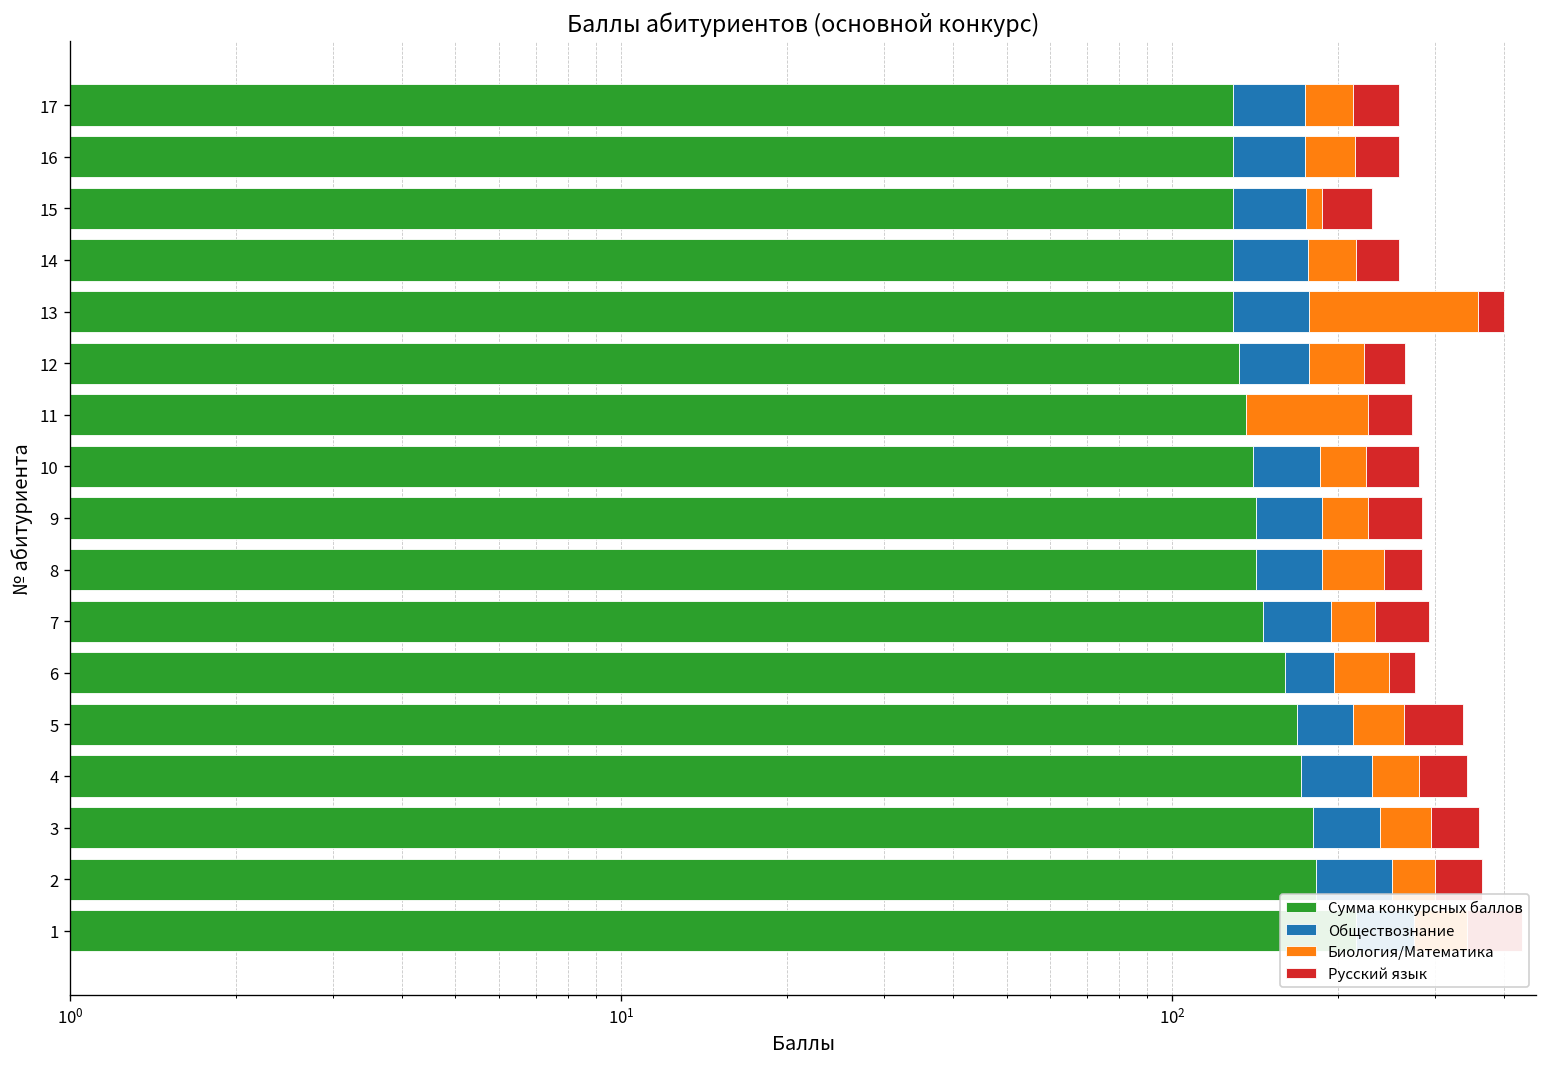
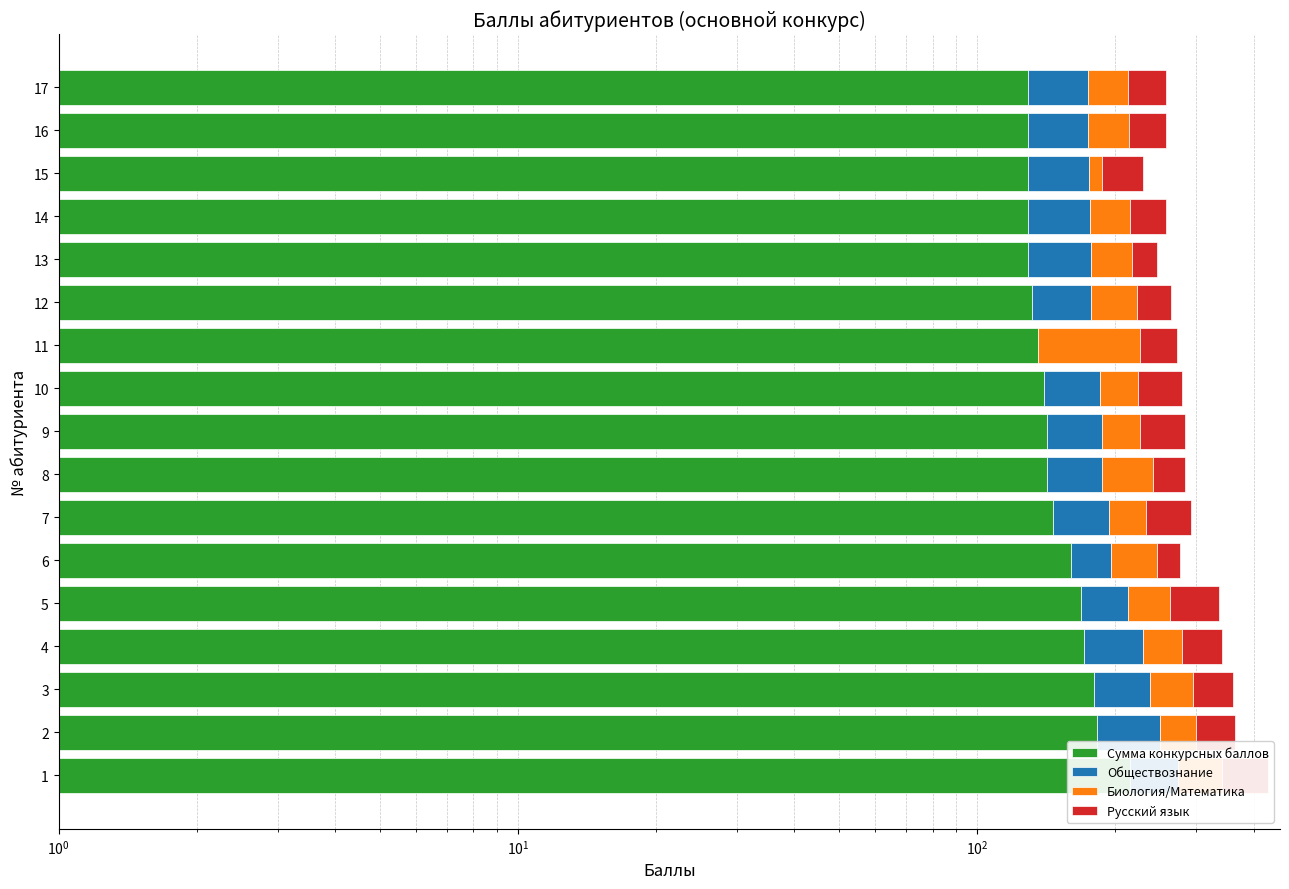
  {
    "Сумма конкурсных баллов": {
      "17": 129,
      "16": 129,
      "15": 129,
      "14": 129,
      "13": 129,
      "12": 132,
      "11": 136,
      "10": 140,
      "9": 142,
      "8": 142,
      "7": 146,
      "6": 160,
      "5": 168,
      "4": 171,
      "3": 180,
      "2": 182
    },
    "Обществознание": {
      "17": 45,
      "16": 45,
      "15": 46,
      "14": 47,
      "13": 48,
      "12": 45,
      "11": 0,
      "10": 45,
      "9": 45,
      "8": 45,
      "7": 48,
      "6": 36,
      "5": 45,
      "4": 59,
      "3": 58,
      "2": 68
    },
    "Биология/Математика": {
      "17": 39,
      "16": 40,
      "15": 12,
      "14": 39,
-     "13": 182,
+     "13": 40,
      "12": 46,
      "11": 90,
      "10": 39,
      "9": 39,
      "8": 55,
      "7": 39,
      "6": 51,
      "5": 50,
      "4": 50,
      "3": 57,
      "2": 50
    },
    "Русский язык": {
      "17": 45,
      "16": 44,
      "15": 43,
      "14": 43,
-     "13": 41,
+     "13": 29,
      "12": 41,
      "11": 46,
      "10": 56,
      "9": 58,
      "8": 42,
      "7": 59,
      "6": 29,
      "5": 73,
      "4": 62,
      "3": 65,
      "2": 64
    }
  }
